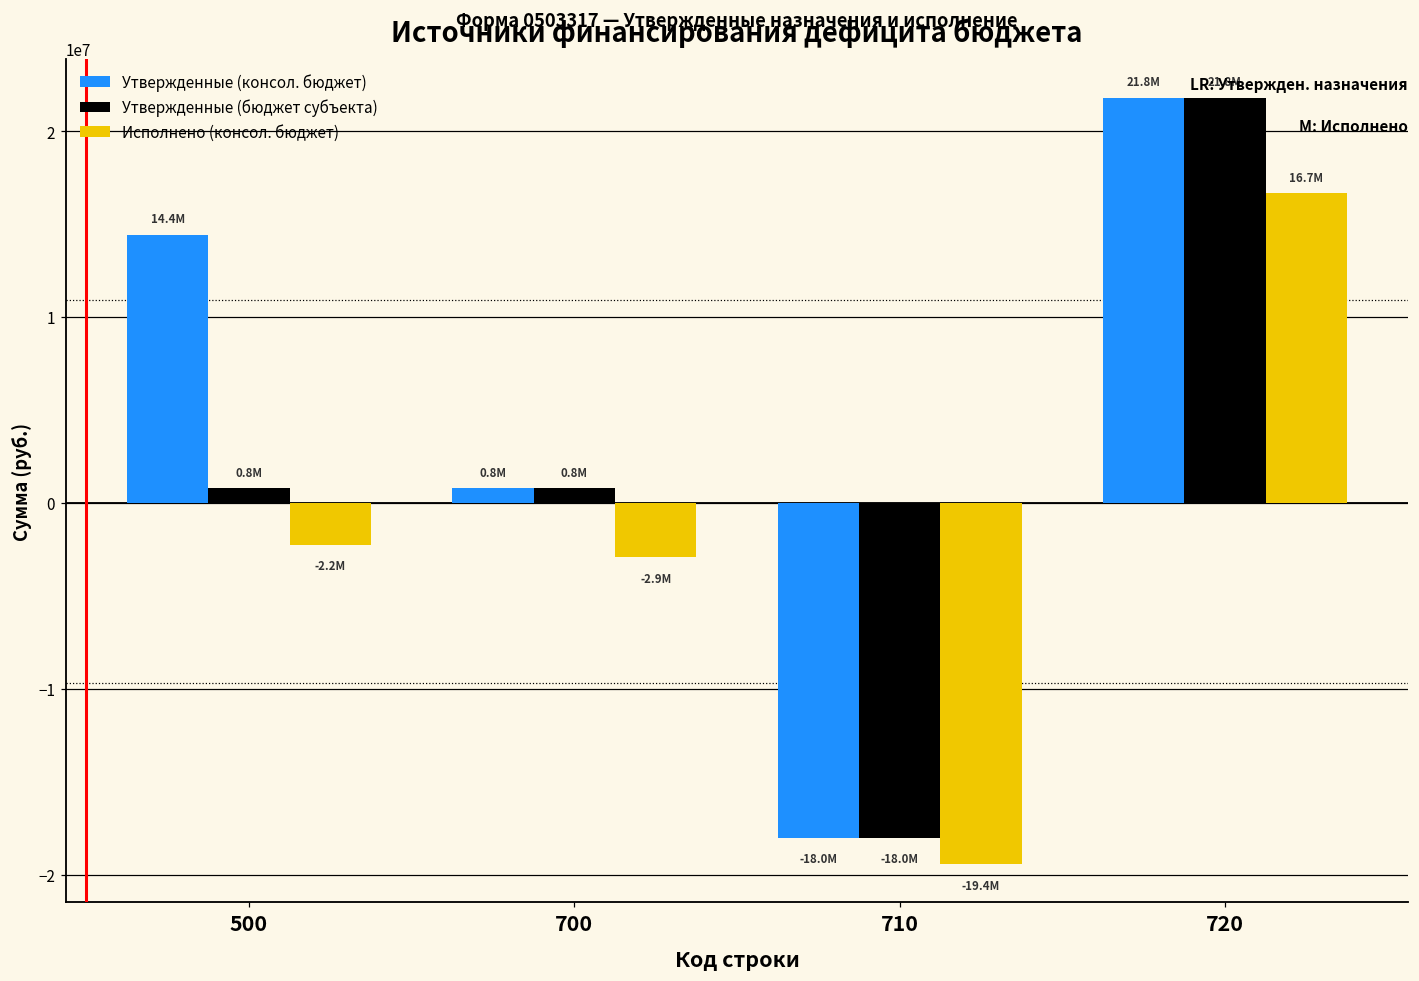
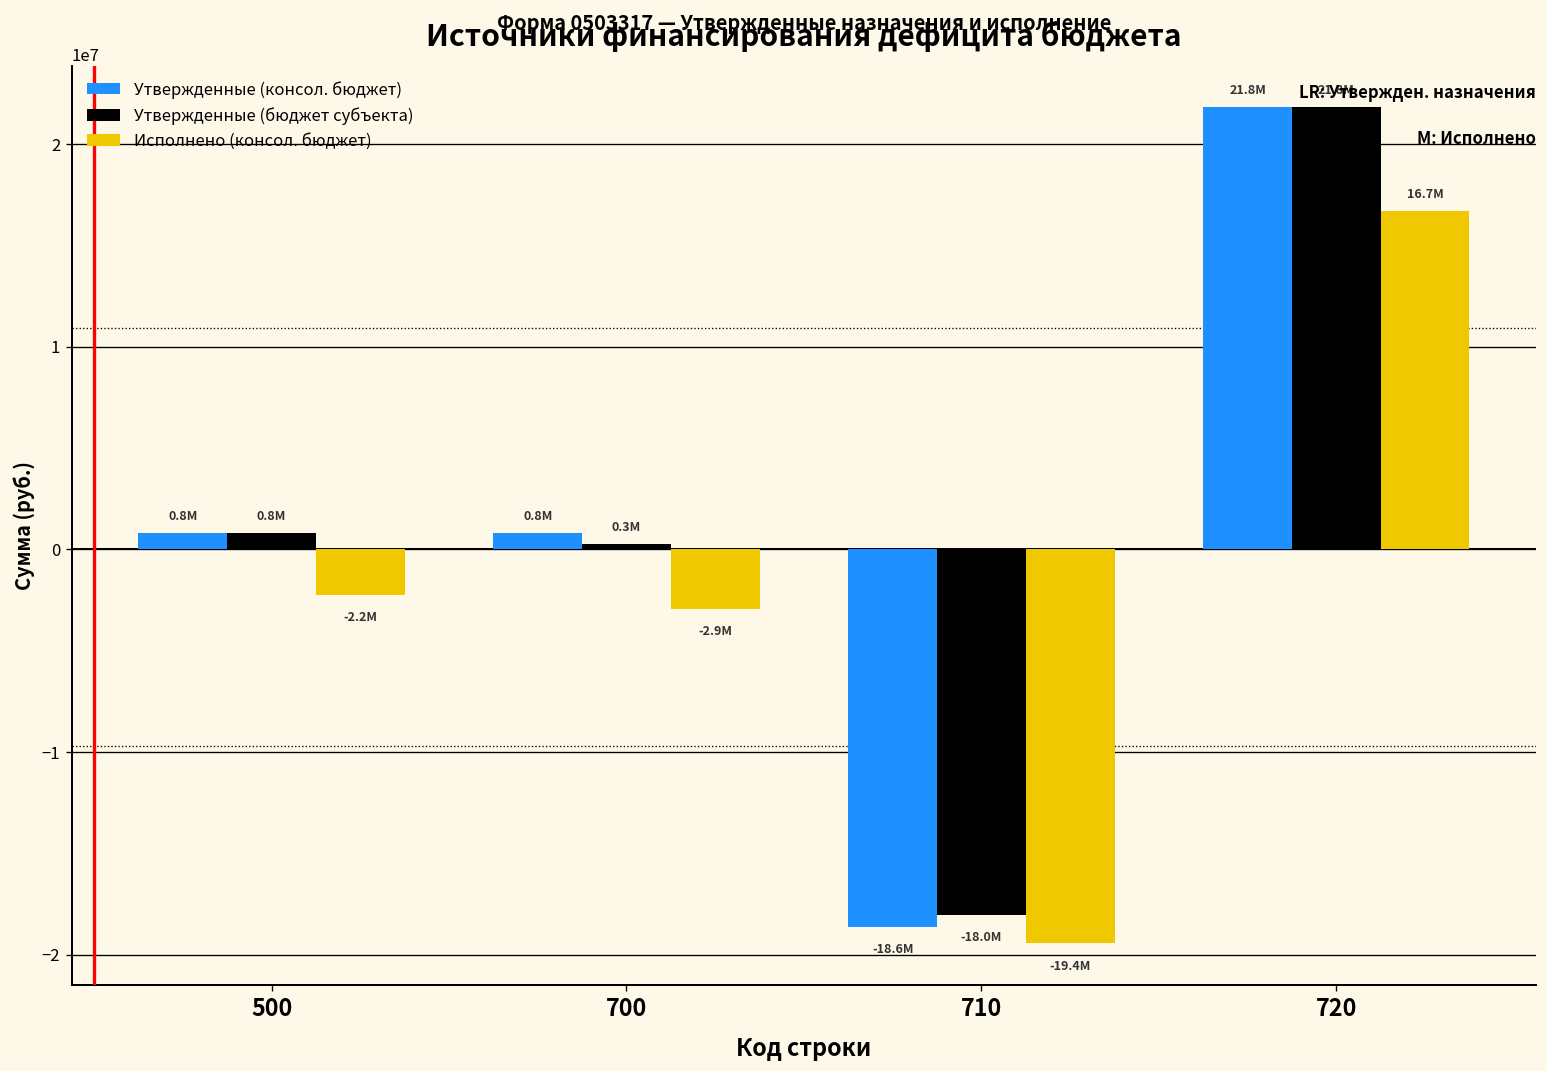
  {
    "Утвержденные (консол. бюджет)": {
-     "500": "14.4M",
+     "500": "0.8M",
      "700": "0.8M",
-     "710": "-18.0M",
+     "710": "-18.6M",
      "720": "21.8M"
    },
    "Утвержденные (бюджет субъекта)": {
      "500": "0.8M",
-     "700": "0.8M",
+     "700": "0.3M",
      "710": "-18.0M"
    },
    "Исполнено (консол. бюджет)": {
      "500": "-2.2M",
      "700": "-2.9M",
      "710": "-19.4M",
      "720": "16.7M"
    }
  }
